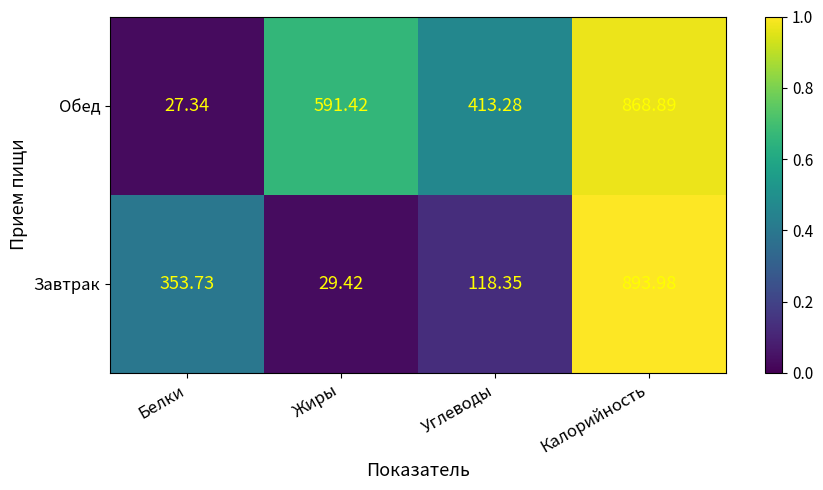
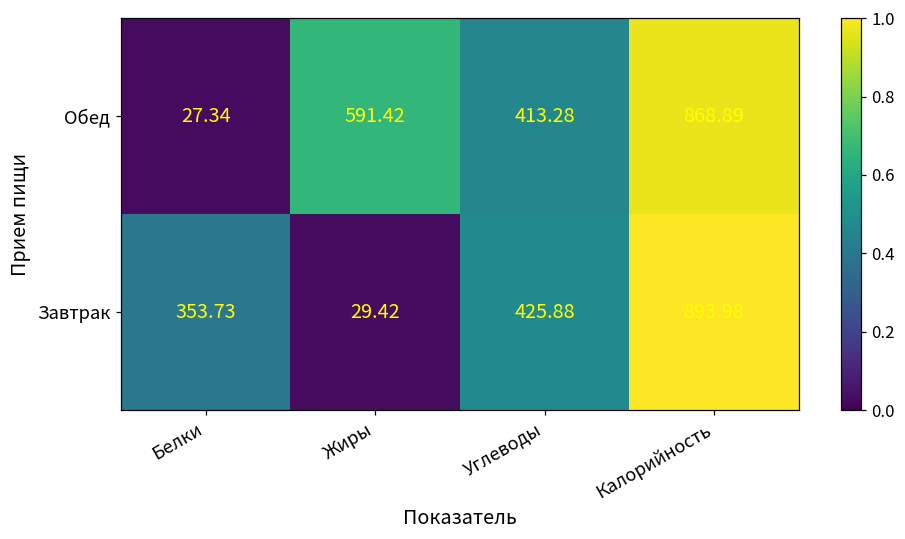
  {
    "Обед": {
      "Белки": 27.34,
      "Жиры": 591.42,
      "Углеводы": 413.28
    },
    "Завтрак": {
      "Белки": 353.73,
      "Жиры": 29.42,
-     "Углеводы": 118.35
+     "Углеводы": 425.88
    }
  }
